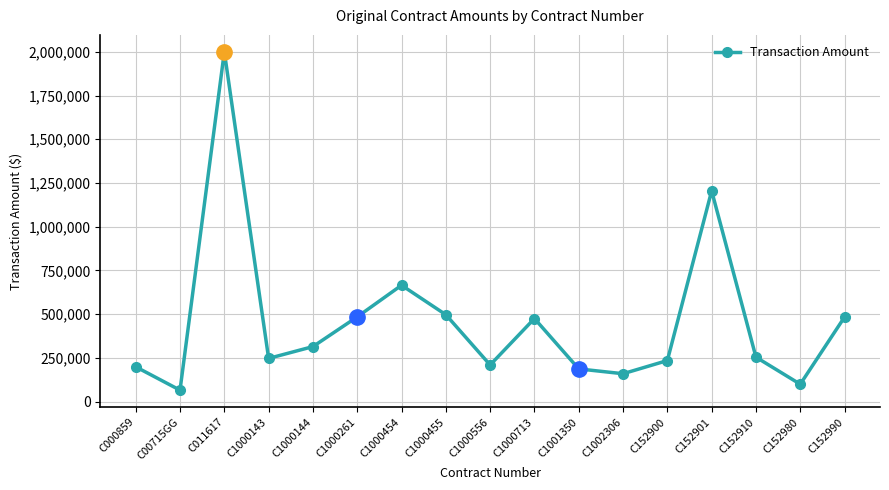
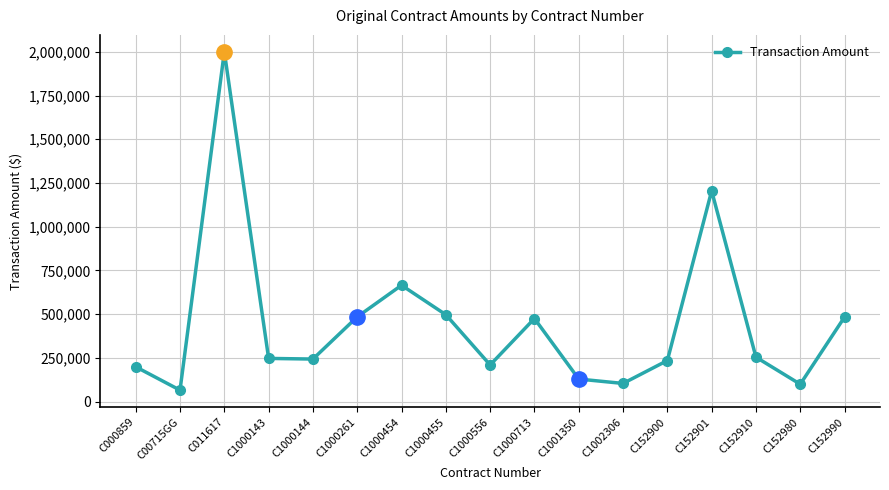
  {
    "Transaction Amount": {
      "C000859": "200,000",
      "C00715GG": "70,000",
      "C1000143": "250,000",
-     "C1000144": "320,000",
+     "C1000144": "240,000",
      "C1000454": "670,000",
      "C1000455": "500,000",
      "C1000556": "210,000",
      "C1000713": "480,000",
-     "C1001350": "190,000",
-     "C1002306": "160,000",
+     "C1001350": "130,000",
+     "C1002306": "100,000",
      "C152900": "240,000",
      "C152901": "1,210,000",
      "C152910": "250,000",
      "C152980": "100,000",
      "C152990": "480,000"
    }
  }
